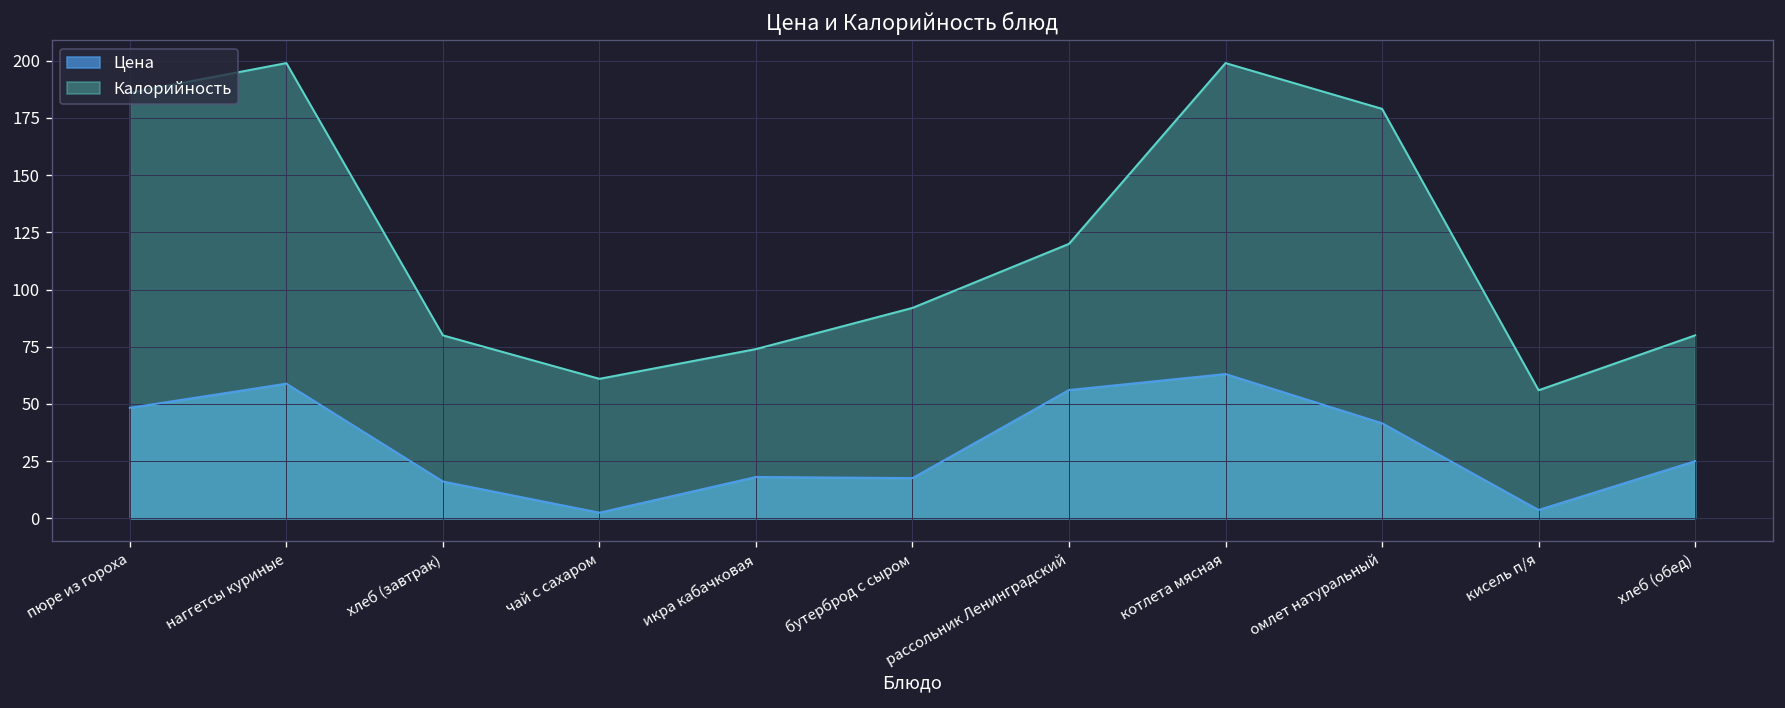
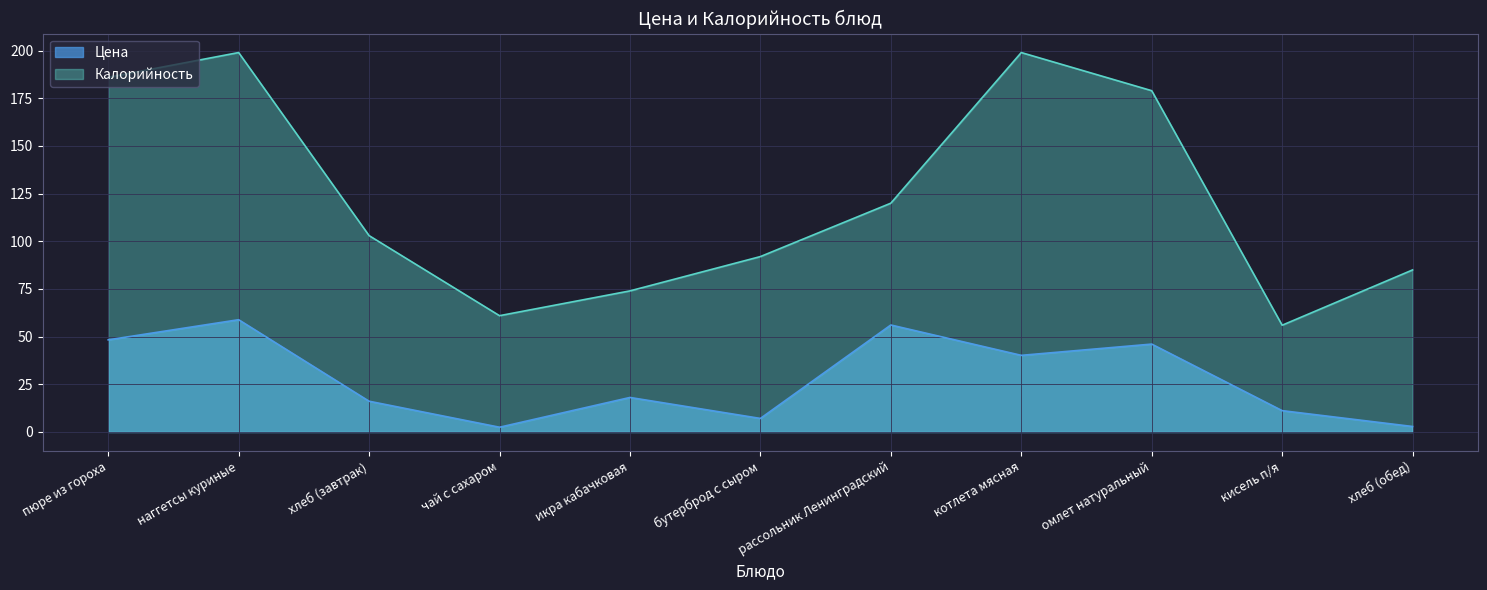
  {
    "Цена": {
      "пюре из гороха": 48,
      "наггетсы куриные": 59,
      "хлеб (завтрак)": 16,
      "чай с сахаром": 3,
      "икра кабачковая": 18,
-     "бутерброд с сыром": 18,
+     "бутерброд с сыром": 7,
      "рассольник Ленинградский": 56,
-     "котлета мясная": 63,
-     "омлет натуральный": 42,
-     "кисель п/я": 4,
-     "хлеб (обед)": 25
+     "котлета мясная": 40,
+     "омлет натуральный": 46,
+     "кисель п/я": 11,
+     "хлеб (обед)": 3
    },
    "Калорийность": {
      "наггетсы куриные": 199,
-     "хлеб (завтрак)": 80,
+     "хлеб (завтрак)": 103,
      "чай с сахаром": 61,
      "икра кабачковая": 74,
      "бутерброд с сыром": 92,
      "рассольник Ленинградский": 120,
      "котлета мясная": 199,
      "омлет натуральный": 179,
      "кисель п/я": 56,
-     "хлеб (обед)": 80
+     "хлеб (обед)": 85
    }
  }
